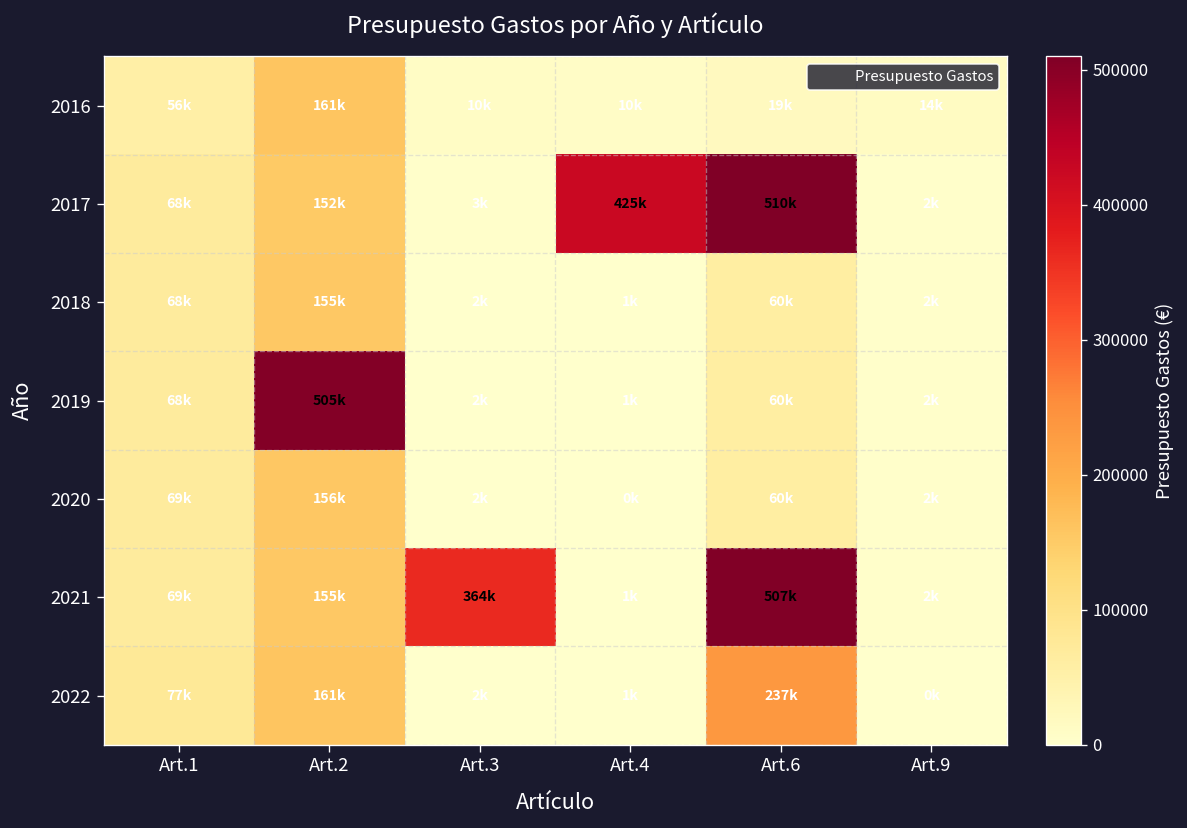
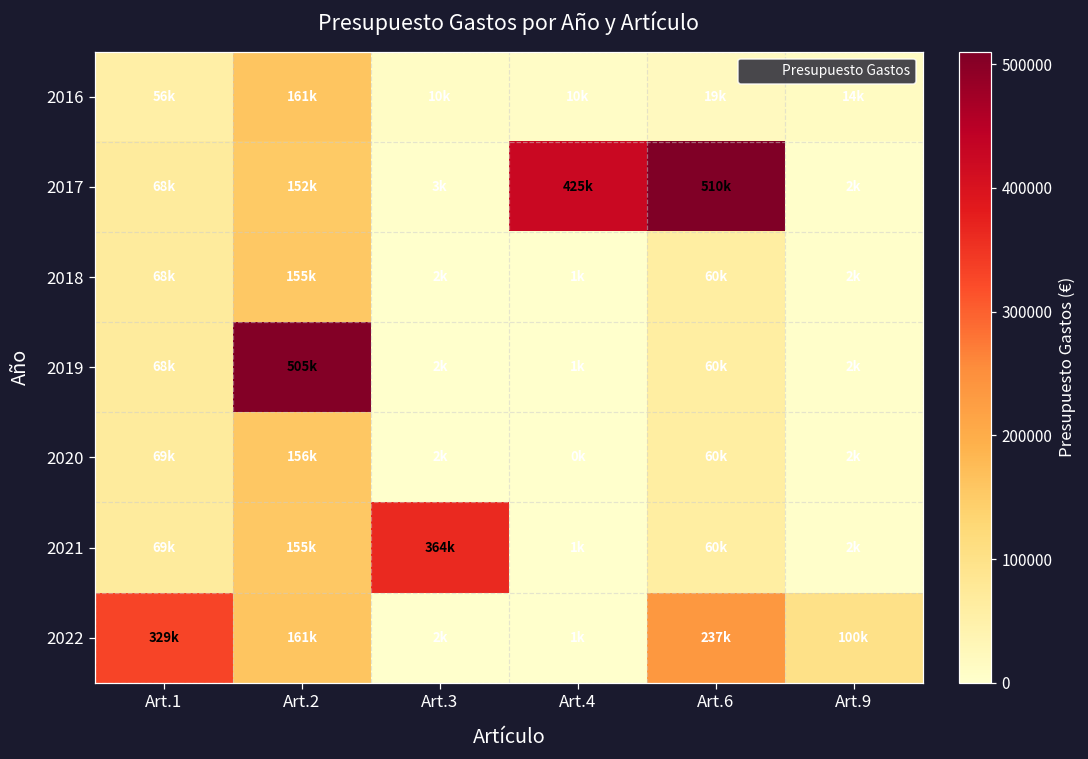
  {
    "2016": {
      "Art.1": "56k",
      "Art.2": "161k",
      "Art.3": "10k",
      "Art.4": "10k",
      "Art.6": "19k",
      "Art.9": "14k"
    },
    "2017": {
      "Art.1": "68k",
      "Art.2": "152k",
      "Art.3": "3k",
      "Art.4": "425k",
      "Art.6": "510k",
      "Art.9": "2k"
    },
    "2018": {
      "Art.1": "68k",
      "Art.2": "155k",
      "Art.3": "2k",
      "Art.4": "1k",
      "Art.6": "60k",
      "Art.9": "2k"
    },
    "2019": {
      "Art.1": "68k",
      "Art.2": "505k",
      "Art.3": "2k",
      "Art.4": "1k",
      "Art.6": "60k",
      "Art.9": "2k"
    },
    "2020": {
      "Art.1": "69k",
      "Art.2": "156k",
      "Art.3": "2k",
      "Art.4": "0k",
      "Art.6": "60k",
      "Art.9": "2k"
    },
    "2021": {
      "Art.1": "69k",
      "Art.2": "155k",
      "Art.3": "364k",
      "Art.4": "1k",
-     "Art.6": "507k",
+     "Art.6": "60k",
      "Art.9": "2k"
    },
    "2022": {
-     "Art.1": "77k",
+     "Art.1": "329k",
      "Art.2": "161k",
      "Art.3": "2k",
      "Art.4": "1k",
      "Art.6": "237k",
-     "Art.9": "0k"
+     "Art.9": "100k"
    }
  }
